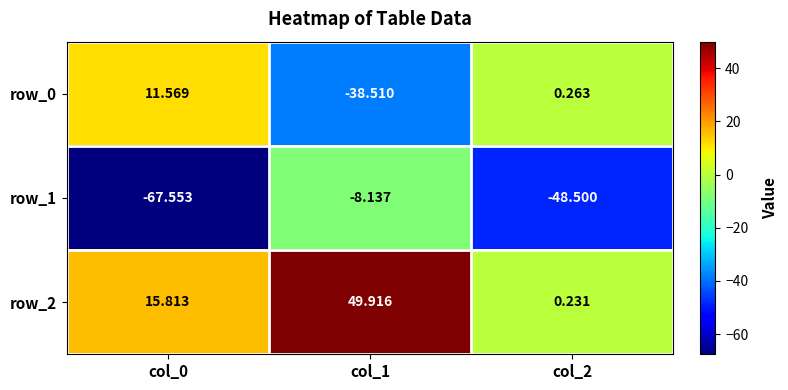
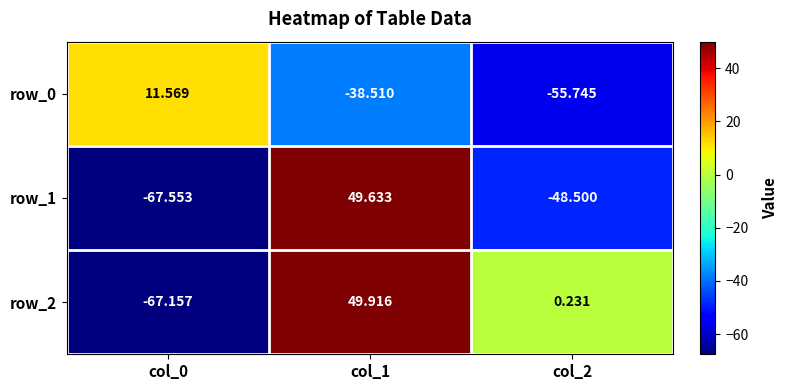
  {
    "row_0": {
      "col_0": 11.569,
      "col_1": -38.510,
-     "col_2": 0.263
+     "col_2": -55.745
    },
    "row_1": {
      "col_0": -67.553,
-     "col_1": -8.137,
+     "col_1": 49.633,
      "col_2": -48.500
    },
    "row_2": {
-     "col_0": 15.813,
+     "col_0": -67.157,
      "col_1": 49.916,
      "col_2": 0.231
    }
  }
